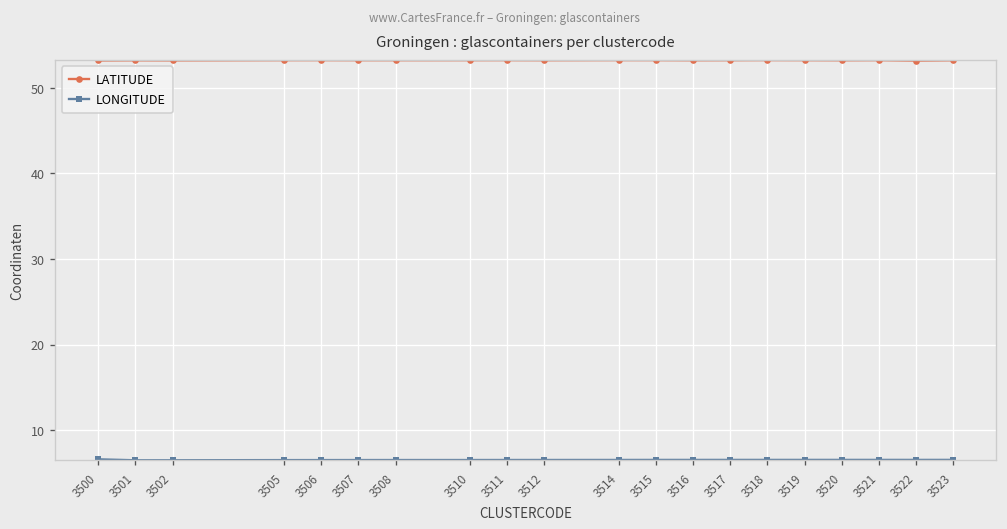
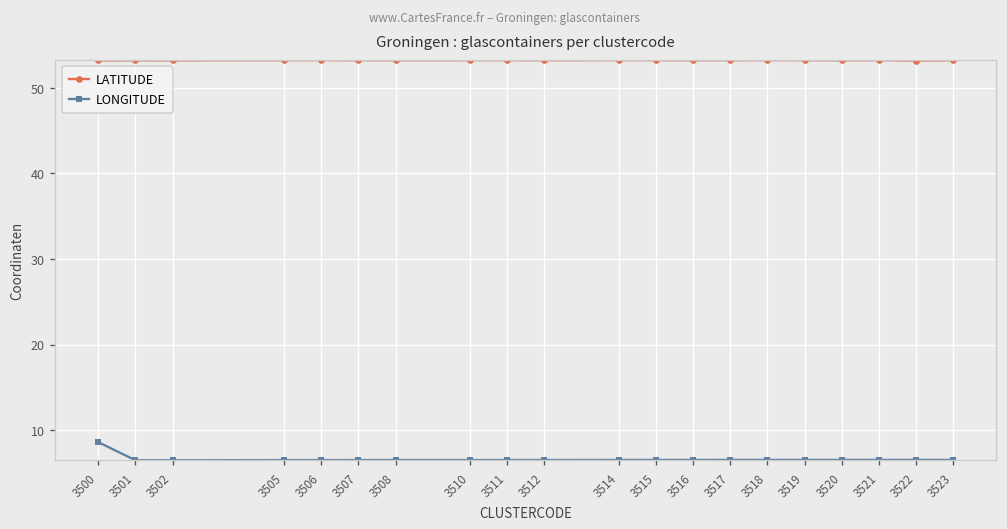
  {
    "LATITUDE": {
      "3500": 53,
      "3501": 53,
      "3502": 53,
      "3505": 53,
      "3506": 53,
      "3507": 53,
      "3508": 53,
      "3510": 53,
      "3511": 53,
      "3512": 53,
      "3514": 53,
      "3515": 53,
      "3516": 53,
      "3517": 53,
      "3518": 53,
      "3519": 53,
      "3520": 53,
      "3521": 53,
      "3522": 53,
      "3523": 53
    },
    "LONGITUDE": {
-     "3500": 7,
+     "3500": 9,
      "3501": 7,
      "3502": 7,
      "3505": 7,
      "3506": 7,
      "3507": 7,
      "3508": 7,
      "3510": 7,
      "3511": 7,
      "3512": 7,
      "3514": 7,
      "3515": 7,
      "3516": 7,
      "3517": 7,
      "3518": 7,
      "3519": 7,
      "3520": 7,
      "3521": 7,
      "3522": 7,
      "3523": 7
    }
  }
